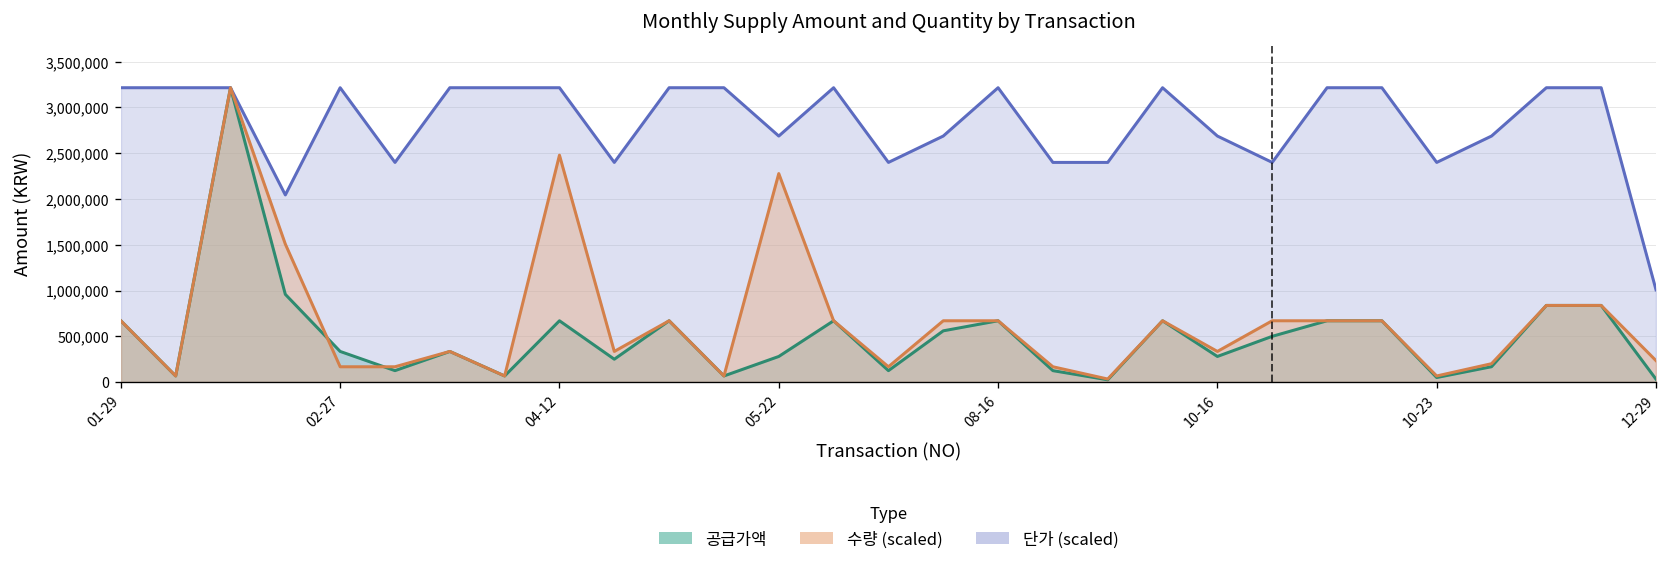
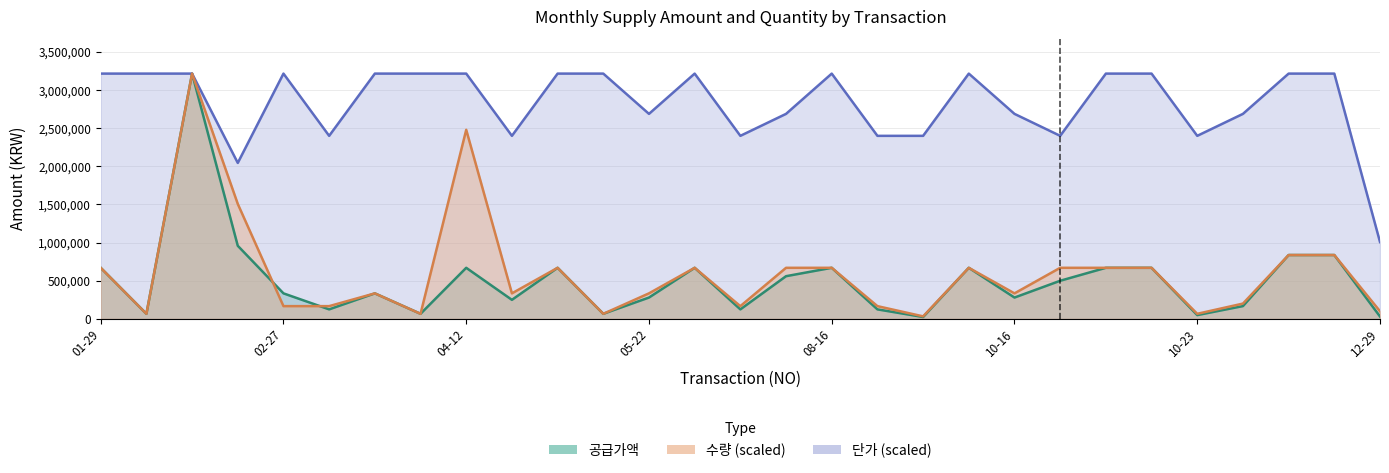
  {
    "수량 (scaled)": {
      "02-27": "200,000",
      "04-12": "2,500,000",
-     "05-22": "2,300,000",
+     "05-22": "300,000",
      "10-16": "300,000",
-     "12-29": "200,000"
+     "12-29": "100,000"
    }
  }
